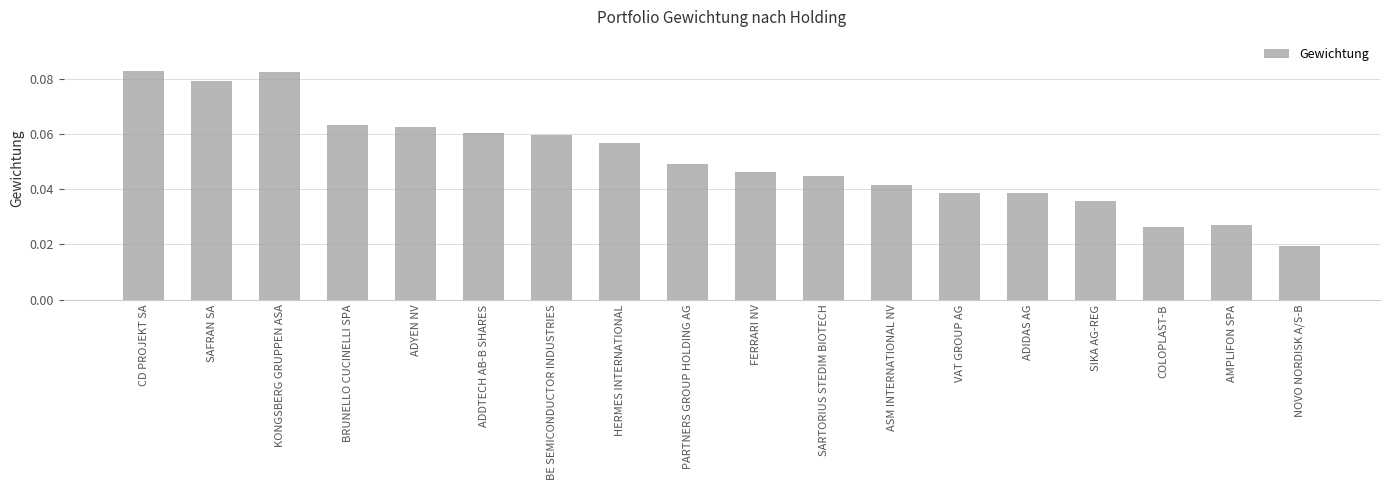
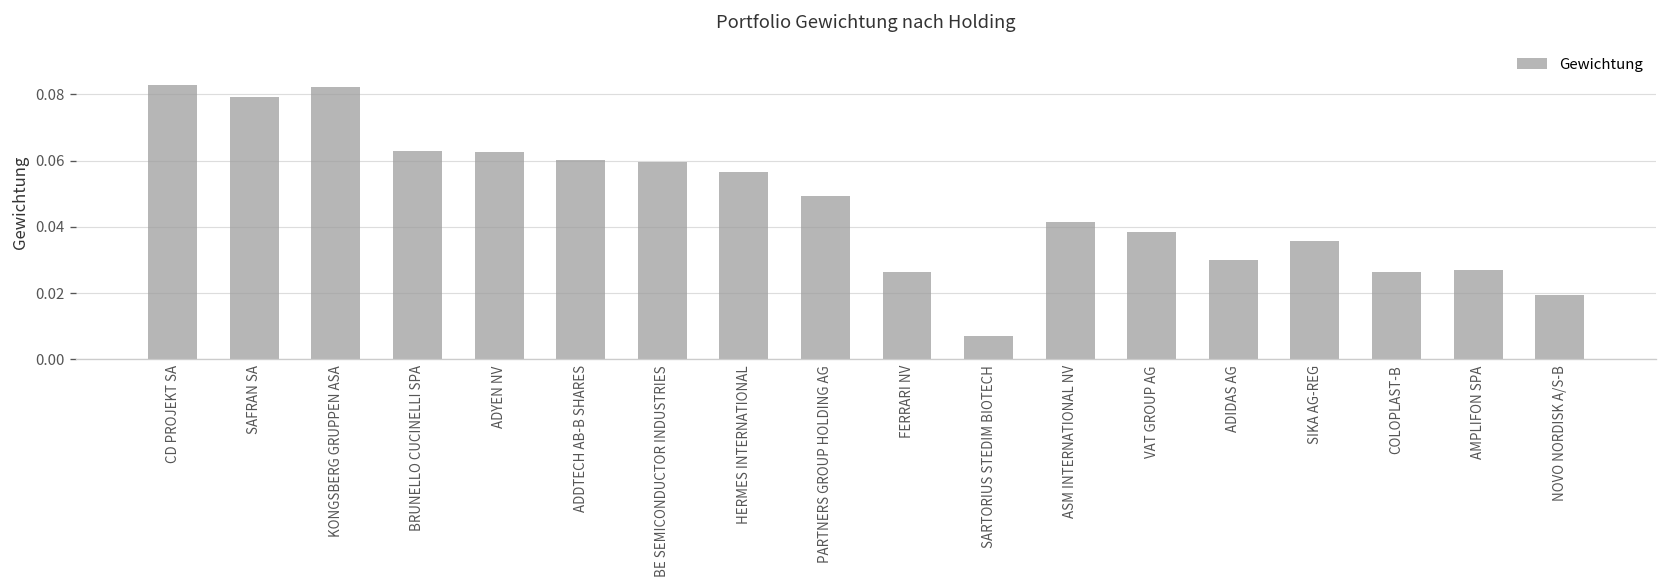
  {
    "CD PROJEKT SA": 0.083,
    "SAFRAN SA": 0.079,
    "KONGSBERG GRUPPEN ASA": 0.082,
    "BRUNELLO CUCINELLI SPA": 0.063,
    "ADYEN NV": 0.063,
    "ADDTECH AB-B SHARES": 0.060,
    "BE SEMICONDUCTOR INDUSTRIES": 0.059,
    "HERMES INTERNATIONAL": 0.057,
    "PARTNERS GROUP HOLDING AG": 0.049,
-   "FERRARI NV": 0.046,
-   "SARTORIUS STEDIM BIOTECH": 0.045,
+   "FERRARI NV": 0.026,
+   "SARTORIUS STEDIM BIOTECH": 0.007,
    "ASM INTERNATIONAL NV": 0.041,
    "VAT GROUP AG": 0.039,
-   "ADIDAS AG": 0.038,
+   "ADIDAS AG": 0.030,
    "SIKA AG-REG": 0.036,
    "COLOPLAST-B": 0.026,
    "AMPLIFON SPA": 0.027,
    "NOVO NORDISK A/S-B": 0.019
  }
